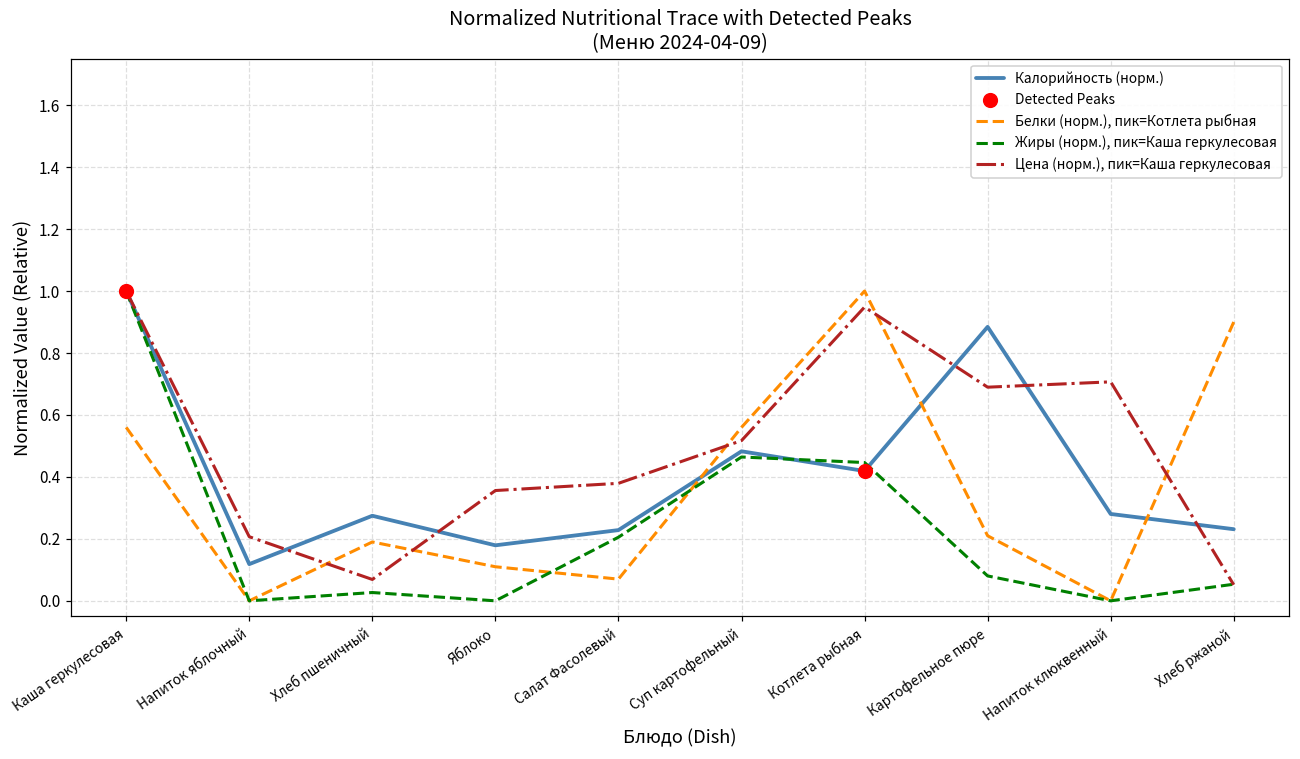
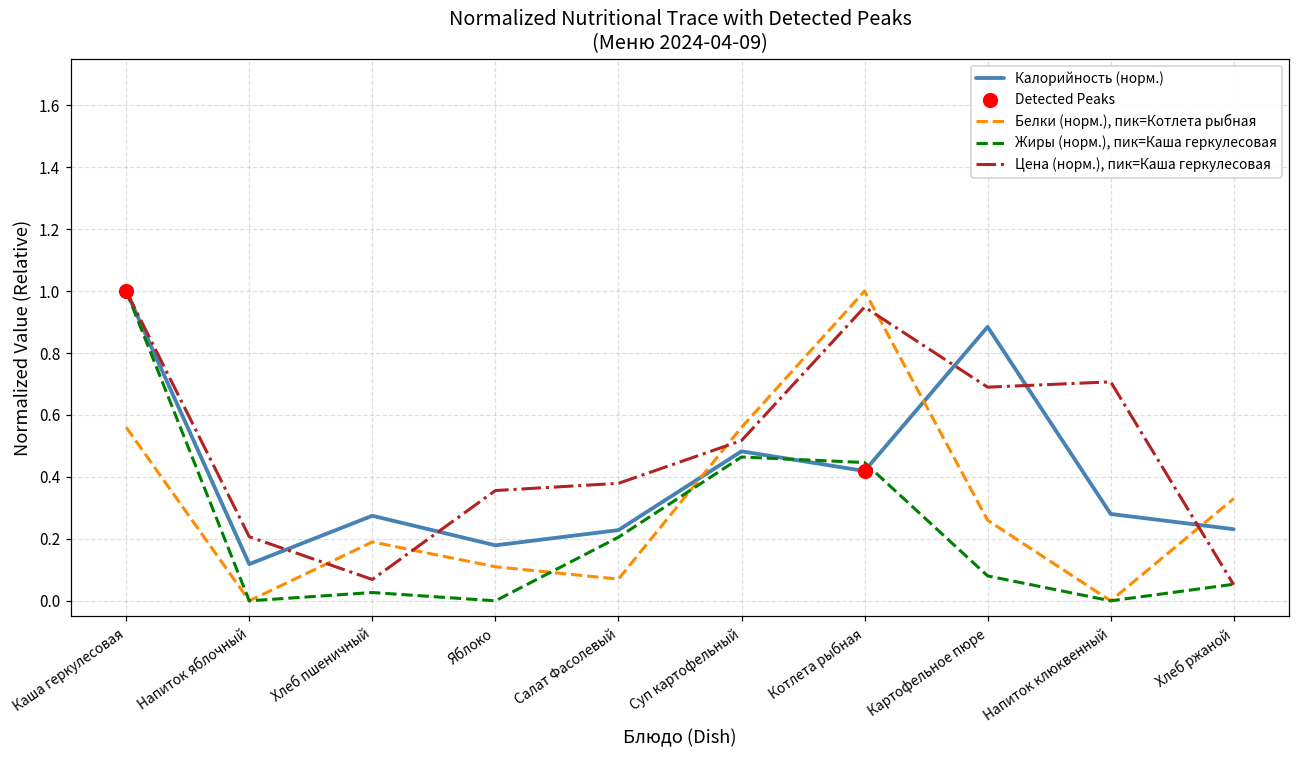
  {
    "Калорийность (норм.)": {
      "Напиток яблочный": 0.12,
      "Хлеб пшеничный": 0.27,
      "Яблоко": 0.18,
      "Салат Фасолевый": 0.23,
      "Суп картофельный": 0.48,
      "Картофельное пюре": 0.88,
      "Напиток клюквенный": 0.28,
      "Хлеб ржаной": 0.23
    },
    "Белки (норм.), пик=Котлета рыбная": {
      "Каша геркулесовая": 0.56,
      "Хлеб пшеничный": 0.19,
      "Яблоко": 0.11,
      "Салат Фасолевый": 0.07,
      "Суп картофельный": 0.56,
      "Котлета рыбная": 1.00,
-     "Картофельное пюре": 0.21,
-     "Хлеб ржаной": 0.90
+     "Картофельное пюре": 0.26,
+     "Хлеб ржаной": 0.33
    },
    "Жиры (норм.), пик=Каша геркулесовая": {
      "Хлеб пшеничный": 0.03,
      "Яблоко": 0.00,
      "Салат Фасолевый": 0.21,
      "Суп картофельный": 0.46,
      "Котлета рыбная": 0.45,
      "Картофельное пюре": 0.08
    },
    "Цена (норм.), пик=Каша геркулесовая": {
      "Напиток яблочный": 0.21,
      "Хлеб пшеничный": 0.07,
      "Яблоко": 0.36,
      "Салат Фасолевый": 0.38,
      "Суп картофельный": 0.52,
      "Котлета рыбная": 0.95,
      "Картофельное пюре": 0.69,
      "Напиток клюквенный": 0.71
    }
  }
